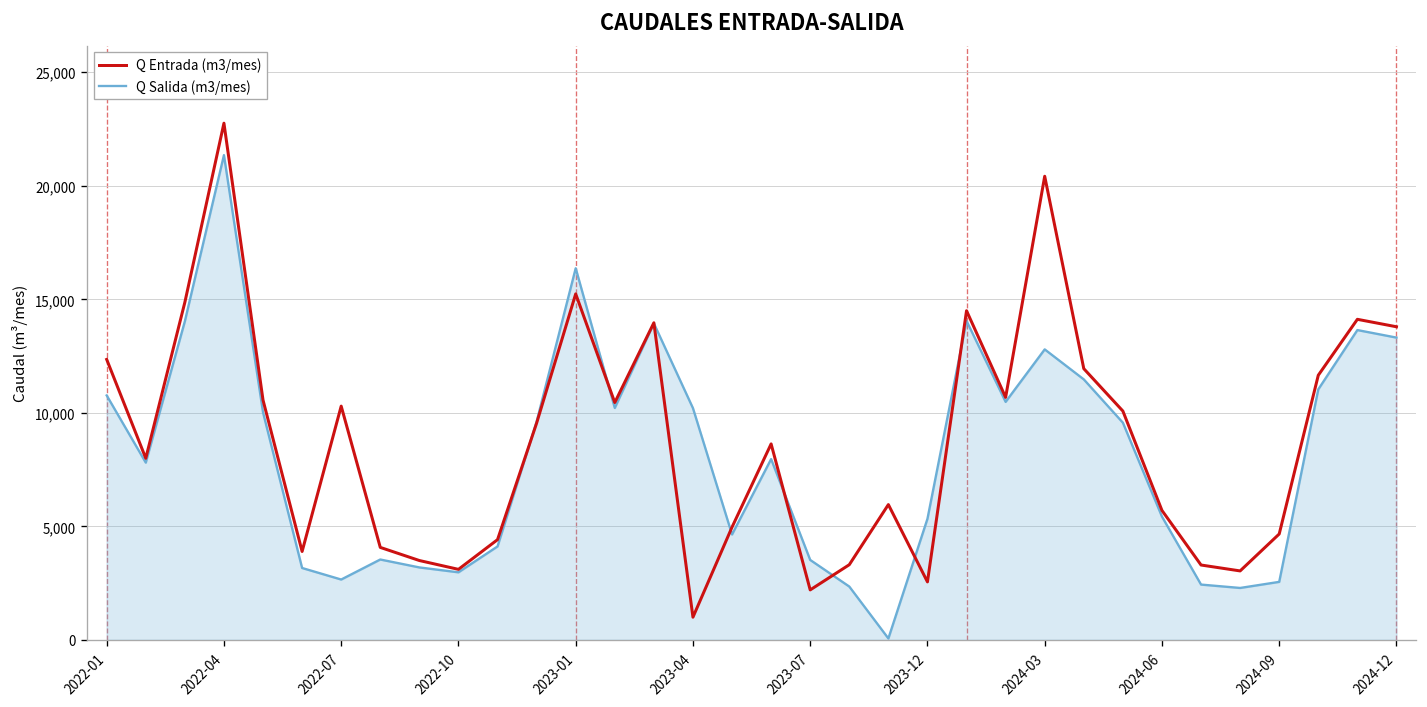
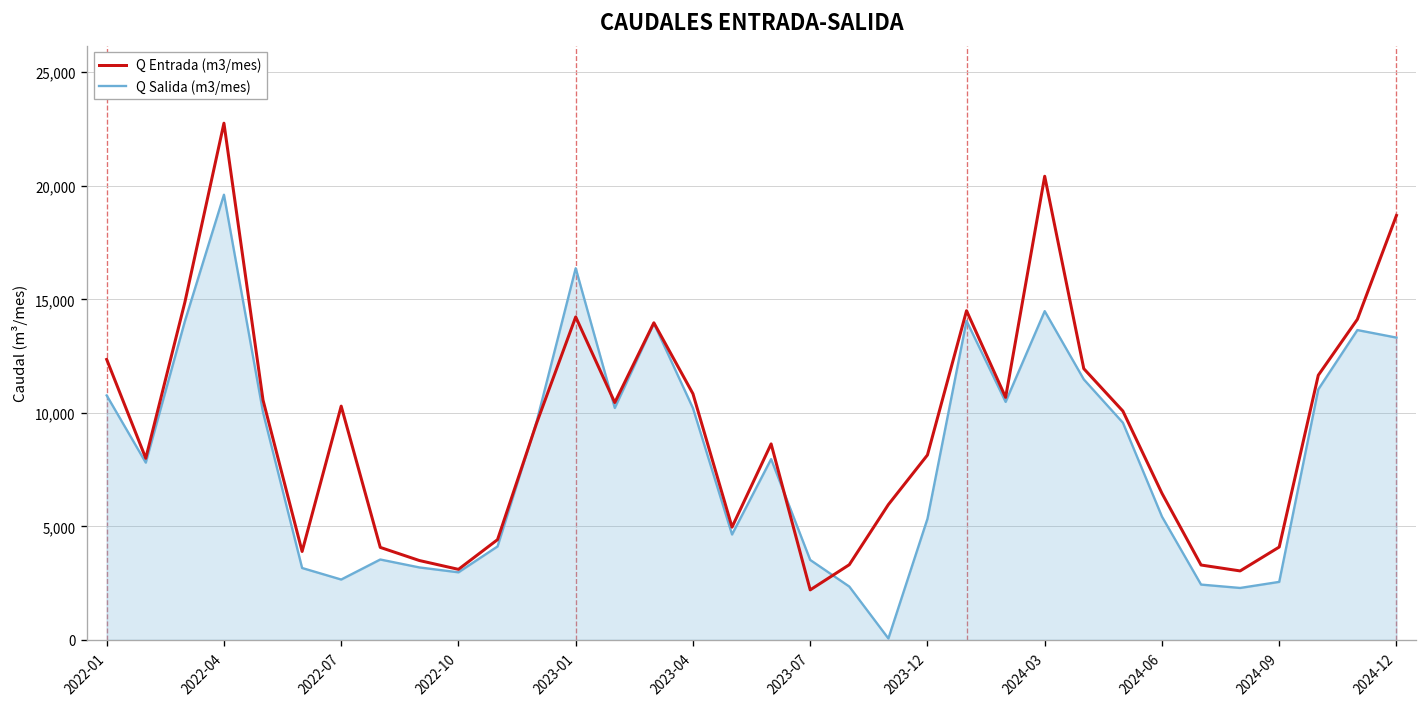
  {
    "Q Entrada (m3/mes)": {
      "2022-01": "12,400",
      "2022-04": "22,800",
      "2022-07": "10,300",
-     "2023-01": "15,200",
-     "2023-04": "1,000",
+     "2023-01": "14,200",
+     "2023-04": "10,800",
      "2023-07": "2,200",
-     "2023-12": "2,600",
+     "2023-12": "8,100",
      "2024-03": "20,400",
-     "2024-06": "5,700",
-     "2024-09": "4,700",
-     "2024-12": "13,800"
+     "2024-06": "6,500",
+     "2024-09": "4,100",
+     "2024-12": "18,700"
    },
    "Q Salida (m3/mes)": {
      "2022-01": "10,800",
-     "2022-04": "21,400",
+     "2022-04": "19,600",
      "2022-07": "2,700",
      "2023-01": "16,400",
      "2023-04": "10,200",
      "2023-07": "3,500",
      "2023-12": "5,300",
-     "2024-03": "12,800",
+     "2024-03": "14,500",
      "2024-06": "5,400",
      "2024-09": "2,600",
      "2024-12": "13,300"
    }
  }
